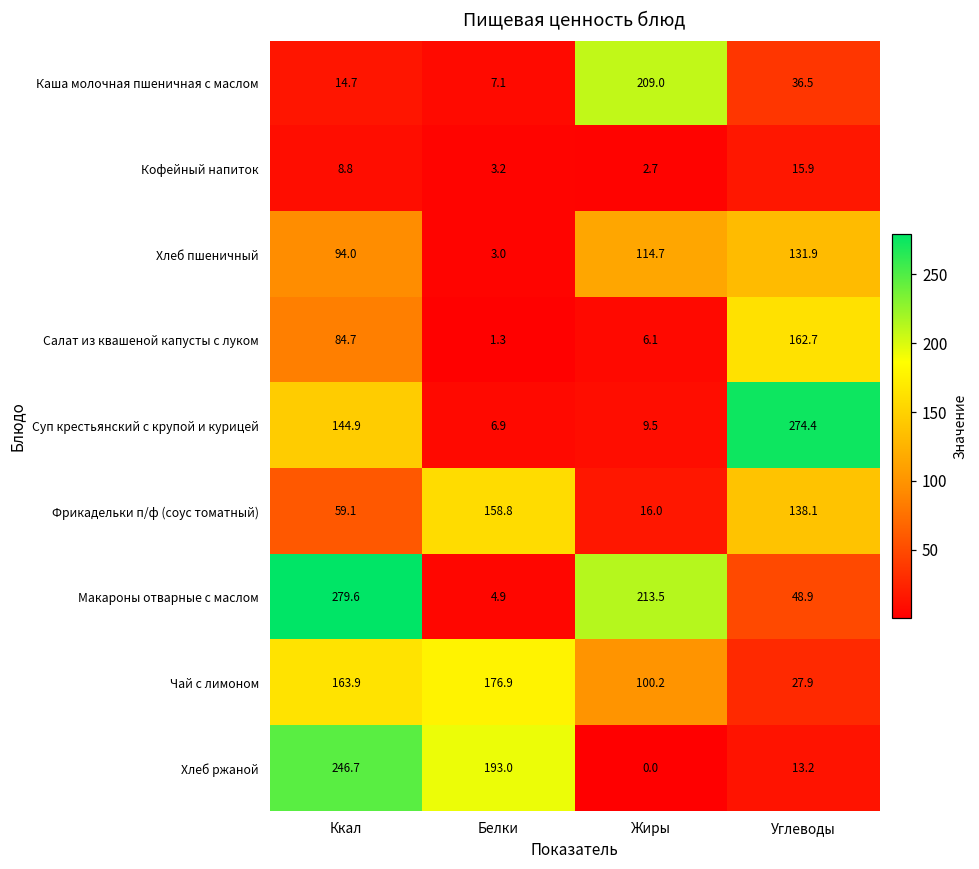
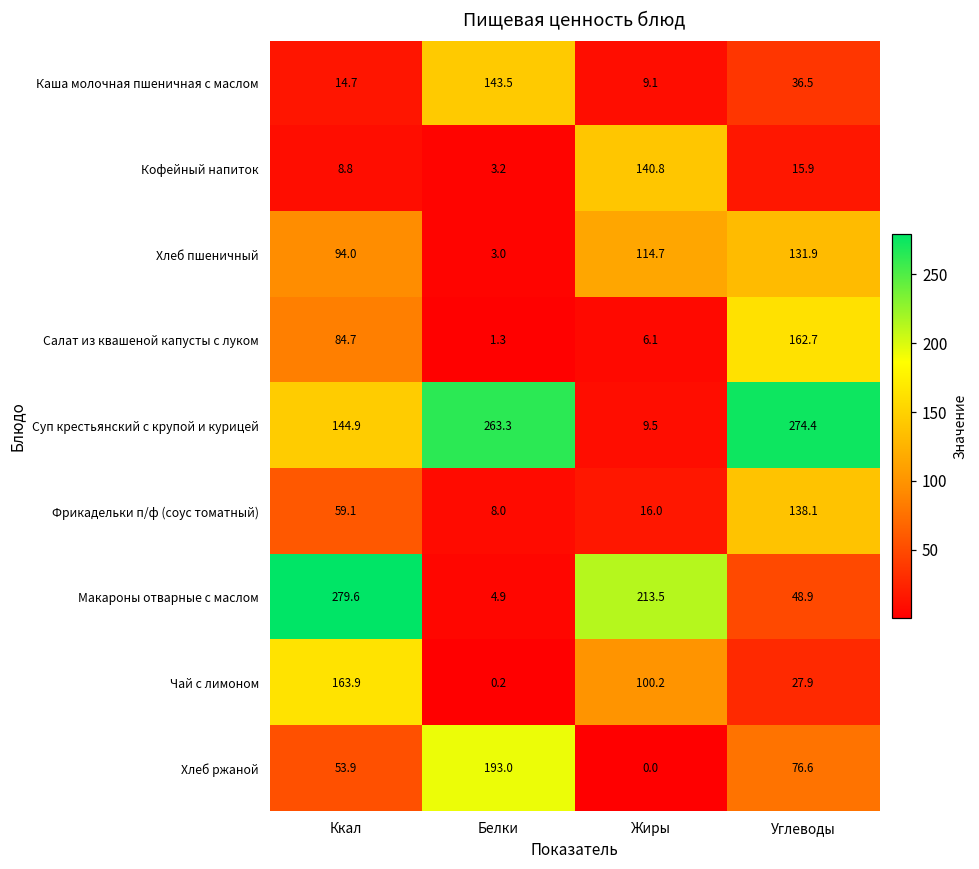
  {
    "Каша молочная пшеничная с маслом": {
      "Ккал": 14.7,
-     "Белки": 7.1,
-     "Жиры": 209.0,
+     "Белки": 143.5,
+     "Жиры": 9.1,
      "Углеводы": 36.5
    },
    "Кофейный напиток": {
      "Ккал": 8.8,
      "Белки": 3.2,
-     "Жиры": 2.7,
+     "Жиры": 140.8,
      "Углеводы": 15.9
    },
    "Хлеб пшеничный": {
      "Ккал": 94.0,
      "Белки": 3.0,
      "Жиры": 114.7,
      "Углеводы": 131.9
    },
    "Салат из квашеной капусты с луком": {
      "Ккал": 84.7,
      "Белки": 1.3,
      "Жиры": 6.1,
      "Углеводы": 162.7
    },
    "Суп крестьянский с крупой и курицей": {
      "Ккал": 144.9,
-     "Белки": 6.9,
+     "Белки": 263.3,
      "Жиры": 9.5,
      "Углеводы": 274.4
    },
    "Фрикадельки п/ф (соус томатный)": {
      "Ккал": 59.1,
-     "Белки": 158.8,
+     "Белки": 8.0,
      "Жиры": 16.0,
      "Углеводы": 138.1
    },
    "Макароны отварные с маслом": {
      "Ккал": 279.6,
      "Белки": 4.9,
      "Жиры": 213.5,
      "Углеводы": 48.9
    },
    "Чай с лимоном": {
      "Ккал": 163.9,
-     "Белки": 176.9,
+     "Белки": 0.2,
      "Жиры": 100.2,
      "Углеводы": 27.9
    },
    "Хлеб ржаной": {
-     "Ккал": 246.7,
+     "Ккал": 53.9,
      "Белки": 193.0,
      "Жиры": 0.0,
-     "Углеводы": 13.2
+     "Углеводы": 76.6
    }
  }
